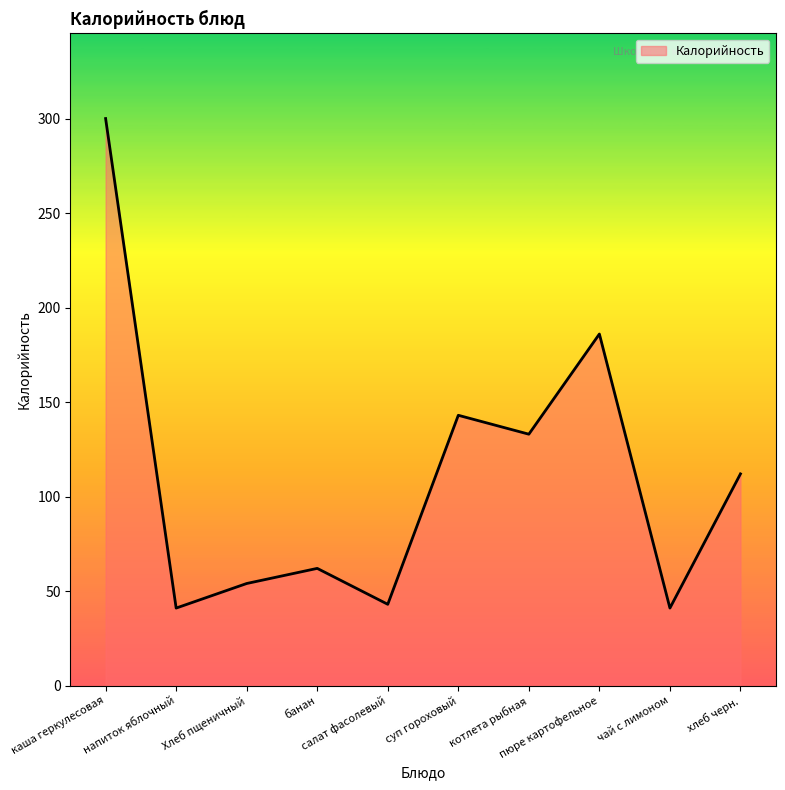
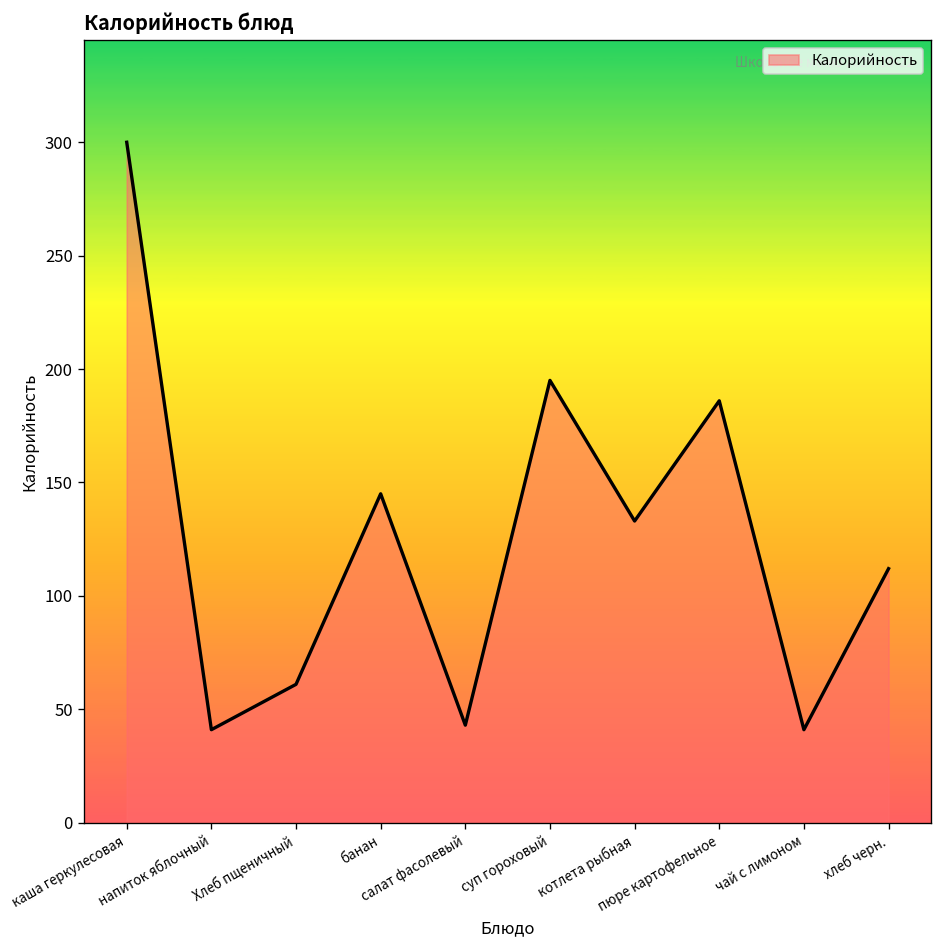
  {
    "каша геркулесовая": 300,
    "напиток яблочный": 41,
-   "Хлеб пщеничный": 54,
-   "банан": 62,
+   "Хлеб пщеничный": 61,
+   "банан": 145,
    "салат фасолевый": 43,
-   "суп гороховый": 143,
+   "суп гороховый": 195,
    "котлета рыбная": 133,
    "пюре картофельное": 186,
    "чай с лимоном": 41,
    "хлеб черн.": 112
  }
